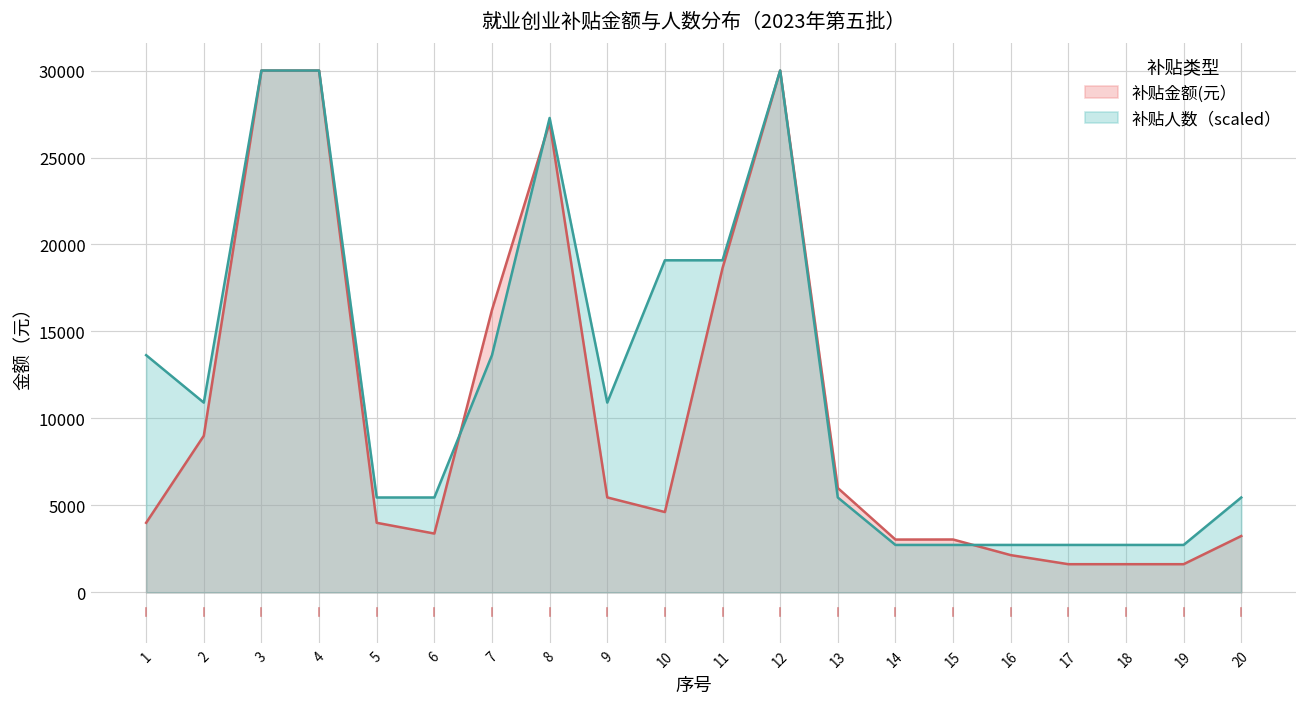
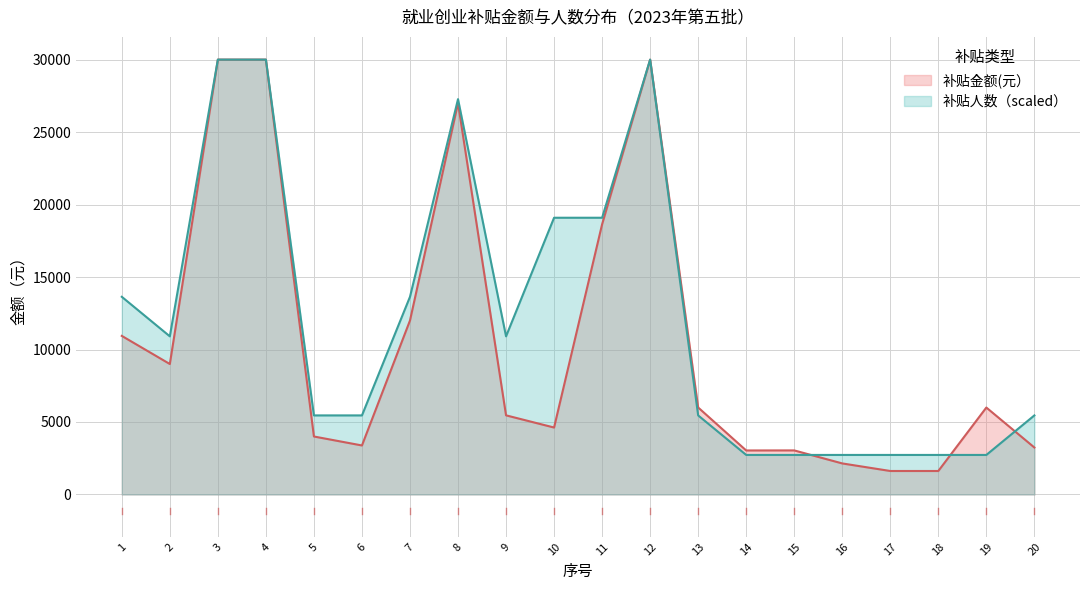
  {
    "补贴金额(元）": {
-     "1": 4000,
+     "1": 10900,
      "2": 9000,
      "5": 4000,
      "6": 3400,
-     "7": 16200,
+     "7": 12000,
      "8": 27000,
      "9": 5500,
      "10": 4600,
      "11": 18600,
      "13": 6000,
      "14": 3000,
      "15": 3000,
      "16": 2100,
      "17": 1600,
      "18": 1600,
-     "19": 1600,
+     "19": 6000,
      "20": 3200
    },
    "补贴人数（scaled）": {
      "1": 13600,
      "2": 10900,
      "5": 5500,
      "6": 5500,
      "7": 13600,
      "8": 27300,
      "9": 10900,
      "10": 19100,
      "11": 19100,
      "13": 5500,
      "14": 2700,
      "15": 2700,
      "16": 2700,
      "17": 2700,
      "18": 2700,
      "19": 2700,
      "20": 5500
    }
  }
